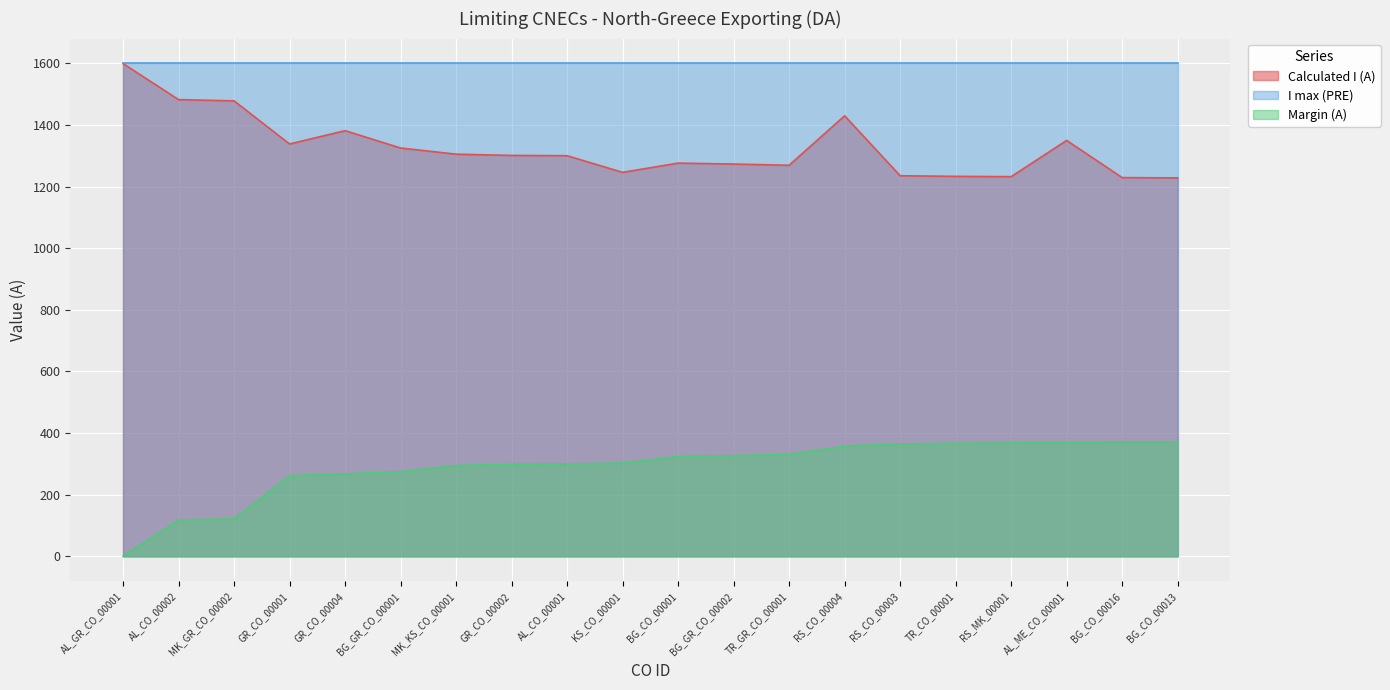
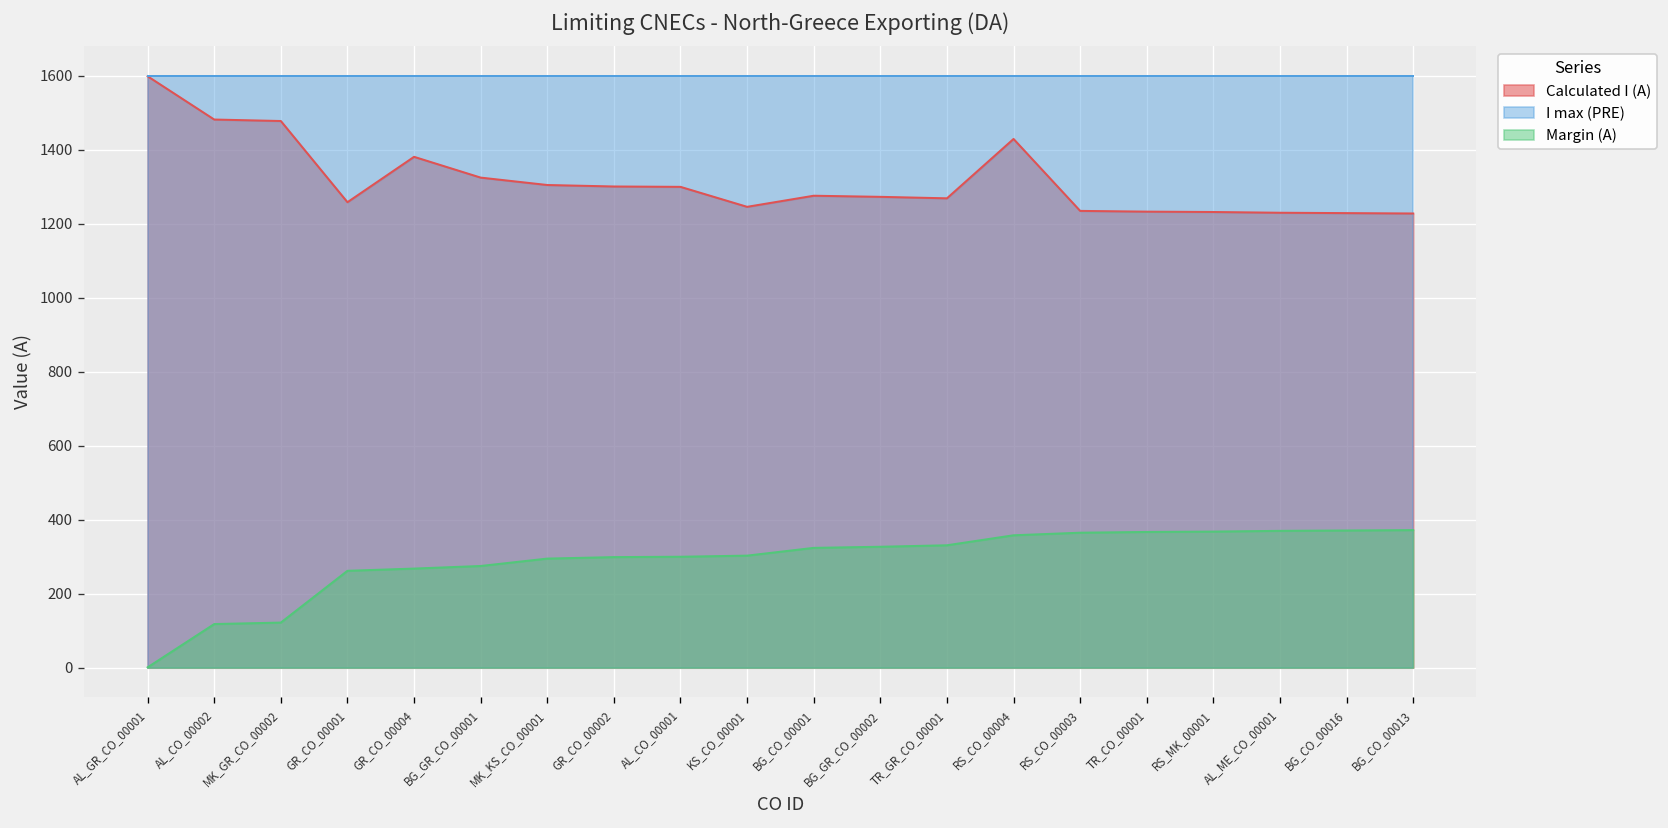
  {
    "Calculated I (A)": {
      "AL_CO_00002": 1480,
      "MK_GR_CO_00002": 1480,
-     "GR_CO_00001": 1340,
+     "GR_CO_00001": 1260,
      "GR_CO_00004": 1380,
      "BG_GR_CO_00001": 1330,
      "MK_KS_CO_00001": 1310,
      "GR_CO_00002": 1300,
      "AL_CO_00001": 1300,
      "KS_CO_00001": 1250,
      "BG_CO_00001": 1280,
      "BG_GR_CO_00002": 1270,
      "TR_GR_CO_00001": 1270,
      "RS_CO_00004": 1430,
      "RS_CO_00003": 1240,
      "TR_CO_00001": 1230,
      "RS_MK_00001": 1230,
-     "AL_ME_CO_00001": 1350,
+     "AL_ME_CO_00001": 1230,
      "BG_CO_00016": 1230,
      "BG_CO_00013": 1230
    },
    "I max (PRE)": {
      "AL_CO_00002": 1600,
      "MK_GR_CO_00002": 1600,
      "GR_CO_00001": 1600,
      "GR_CO_00004": 1600,
      "BG_GR_CO_00001": 1600,
      "MK_KS_CO_00001": 1600,
      "GR_CO_00002": 1600,
      "AL_CO_00001": 1600,
      "KS_CO_00001": 1600,
      "BG_CO_00001": 1600,
      "BG_GR_CO_00002": 1600,
      "TR_GR_CO_00001": 1600,
      "RS_CO_00004": 1600,
      "RS_CO_00003": 1600,
      "TR_CO_00001": 1600,
      "RS_MK_00001": 1600,
      "AL_ME_CO_00001": 1600,
      "BG_CO_00016": 1600,
      "BG_CO_00013": 1600
    },
    "Margin (A)": {
      "AL_GR_CO_00001": 0,
      "AL_CO_00002": 120,
      "MK_GR_CO_00002": 120,
      "GR_CO_00001": 260,
      "GR_CO_00004": 270,
      "BG_GR_CO_00001": 280,
      "MK_KS_CO_00001": 300,
      "GR_CO_00002": 300,
      "AL_CO_00001": 300,
      "KS_CO_00001": 300,
      "BG_CO_00001": 320,
      "BG_GR_CO_00002": 330,
      "TR_GR_CO_00001": 330,
      "RS_CO_00004": 360,
      "RS_CO_00003": 370,
      "TR_CO_00001": 370,
      "RS_MK_00001": 370,
      "AL_ME_CO_00001": 370,
      "BG_CO_00016": 370,
      "BG_CO_00013": 370
    }
  }
